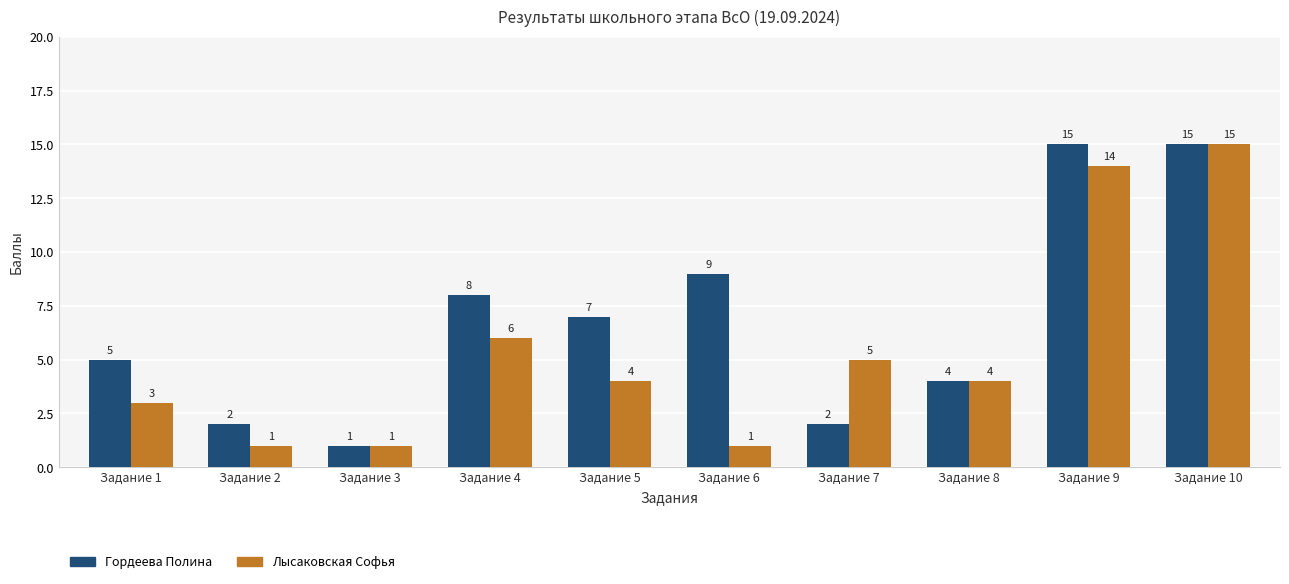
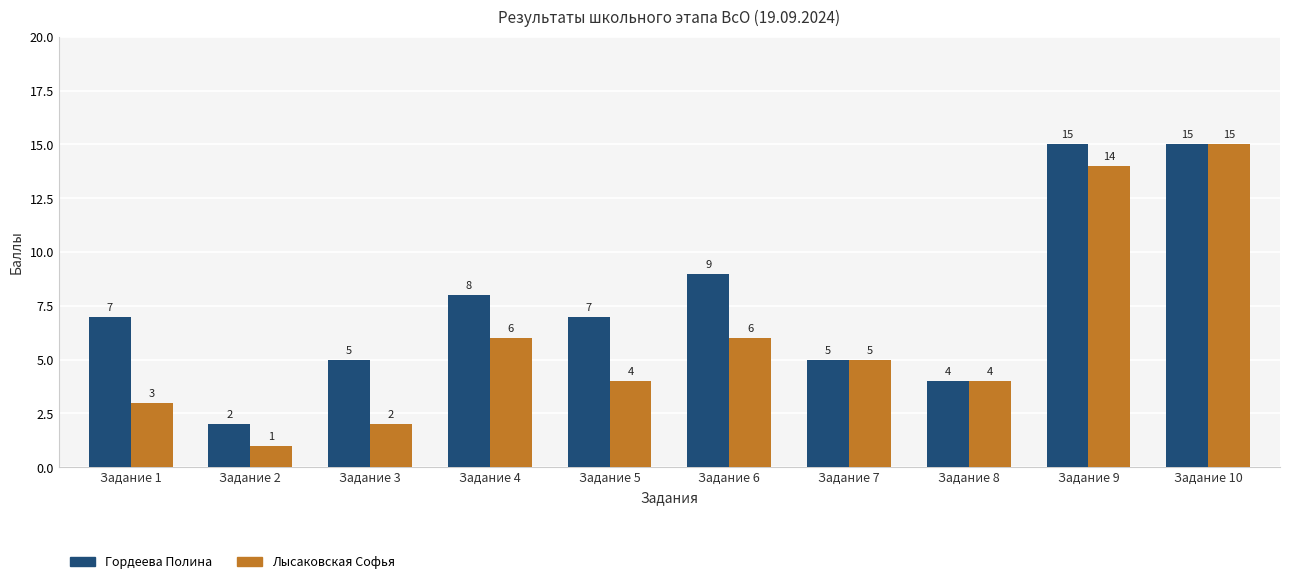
  {
    "Гордеева Полина": {
-     "Задание 1": 5,
+     "Задание 1": 7,
      "Задание 2": 2,
-     "Задание 3": 1,
+     "Задание 3": 5,
      "Задание 4": 8,
      "Задание 5": 7,
      "Задание 6": 9,
-     "Задание 7": 2,
+     "Задание 7": 5,
      "Задание 8": 4,
      "Задание 9": 15,
      "Задание 10": 15
    },
    "Лысаковская Софья": {
      "Задание 1": 3,
      "Задание 2": 1,
-     "Задание 3": 1,
+     "Задание 3": 2,
      "Задание 4": 6,
      "Задание 5": 4,
-     "Задание 6": 1,
+     "Задание 6": 6,
      "Задание 7": 5,
      "Задание 8": 4,
      "Задание 9": 14,
      "Задание 10": 15
    }
  }
